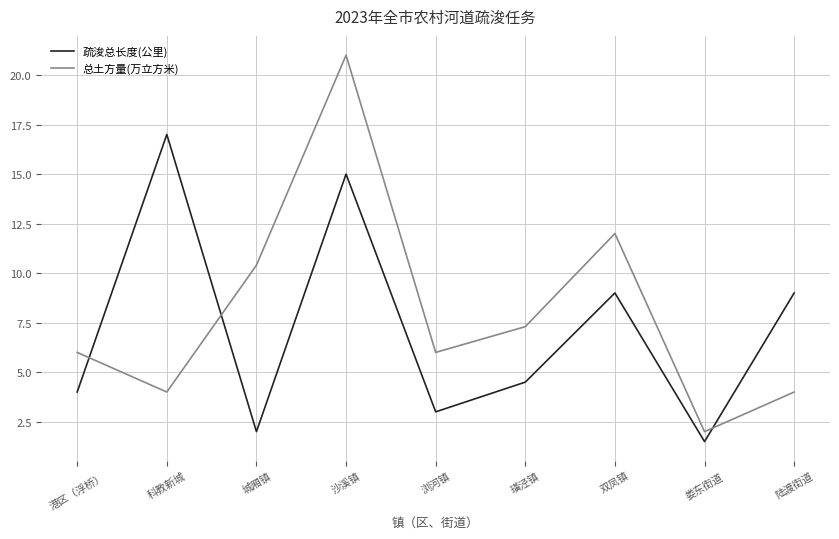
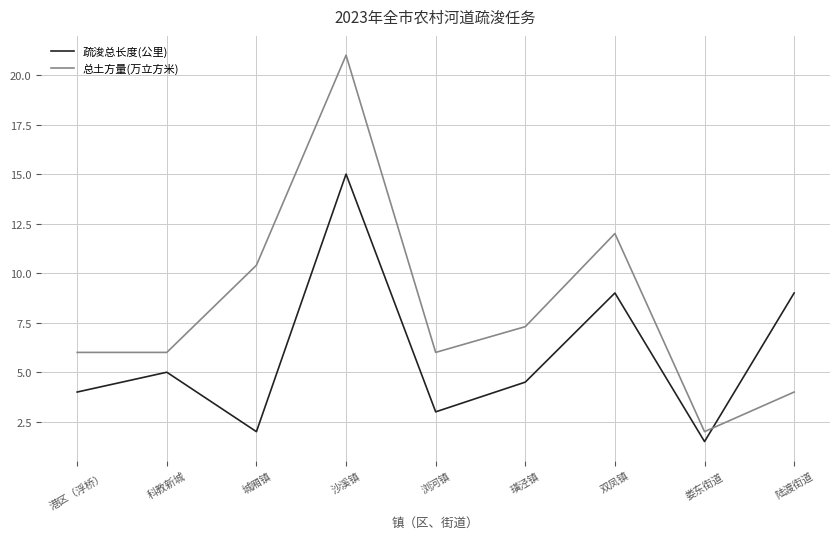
  {
    "疏浚总长度(公里)": {
      "港区（浮桥）": 4,
-     "科教新城": 17,
+     "科教新城": 5,
      "城厢镇": 2,
      "沙溪镇": 15,
      "浏河镇": 3,
      "璜泾镇": 4.5,
      "双凤镇": 9,
      "娄东街道": 1.5,
      "陆渡街道": 9
    },
    "总土方量(万立方米)": {
      "港区（浮桥）": 6,
-     "科教新城": 4,
+     "科教新城": 6,
      "城厢镇": 10.4,
      "沙溪镇": 21,
      "浏河镇": 6,
      "璜泾镇": 7.3,
      "双凤镇": 12,
      "娄东街道": 2,
      "陆渡街道": 4
    }
  }
